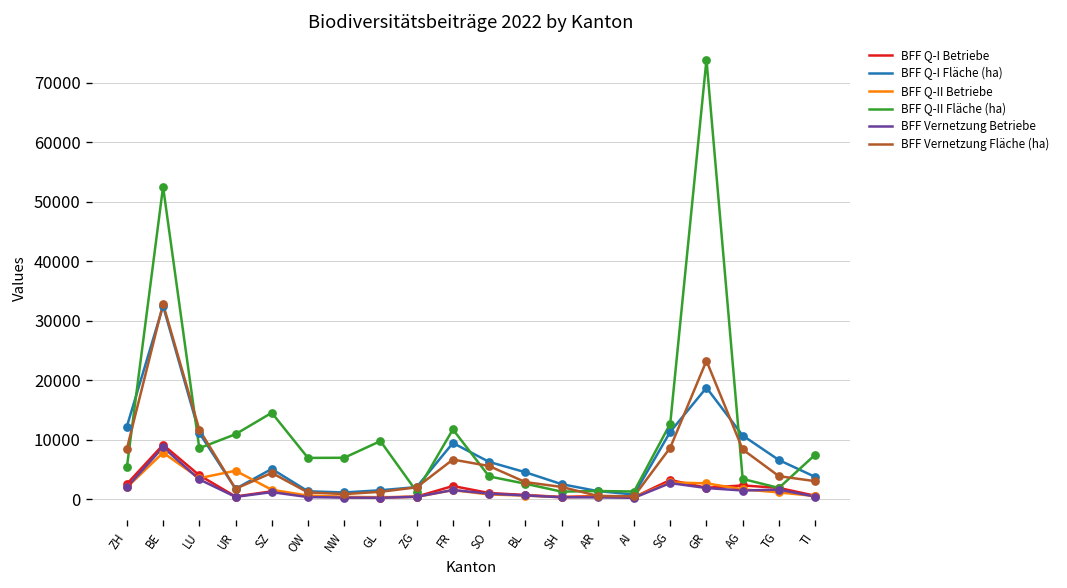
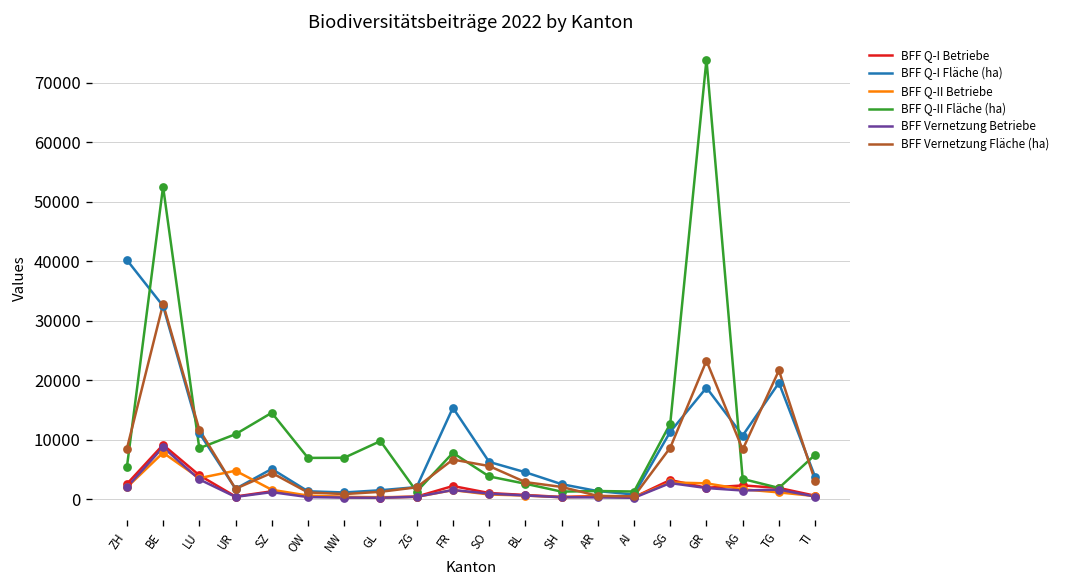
  {
    "BFF Q-I Betriebe": {
      "ZH": 3000,
      "FR": 2000,
      "AG": 2000
    },
    "BFF Q-I Fläche (ha)": {
-     "ZH": 12000,
+     "ZH": 40000,
      "LU": 11000,
      "SZ": 5000,
-     "FR": 9000,
+     "FR": 15000,
      "SO": 6000,
      "BL": 5000,
      "SG": 11000,
      "GR": 19000,
      "AG": 11000,
-     "TG": 7000,
+     "TG": 20000,
      "TI": 4000
    },
    "BFF Q-II Betriebe": {
      "BE": 8000,
      "UR": 5000,
      "GR": 3000
    },
    "BFF Q-II Fläche (ha)": {
      "ZH": 5000,
      "BE": 53000,
      "LU": 9000,
      "UR": 11000,
      "SZ": 15000,
      "OW": 7000,
      "NW": 7000,
      "GL": 10000,
      "ZG": 1000,
-     "FR": 12000,
+     "FR": 8000,
      "SO": 4000,
      "SH": 1000,
      "SG": 13000,
      "GR": 74000,
      "AG": 3000,
      "TI": 8000
    },
    "BFF Vernetzung Fläche (ha)": {
      "ZH": 8000,
      "LU": 12000,
      "SZ": 4000,
      "FR": 7000,
      "SO": 6000,
      "SG": 9000,
      "GR": 23000,
      "AG": 8000,
-     "TG": 4000,
+     "TG": 22000,
      "TI": 3000
    }
  }
